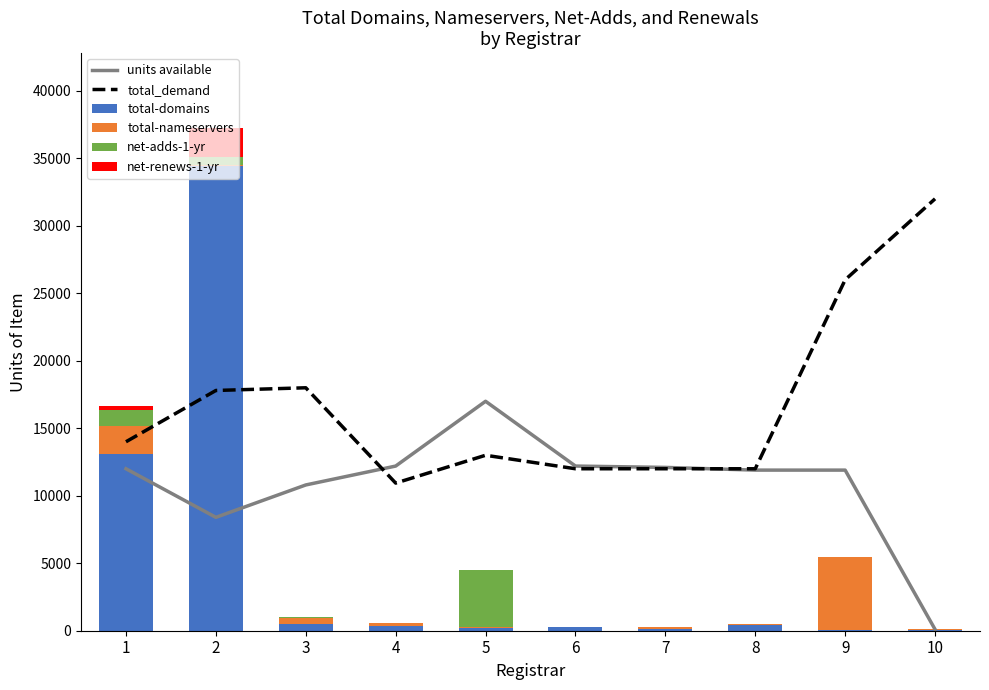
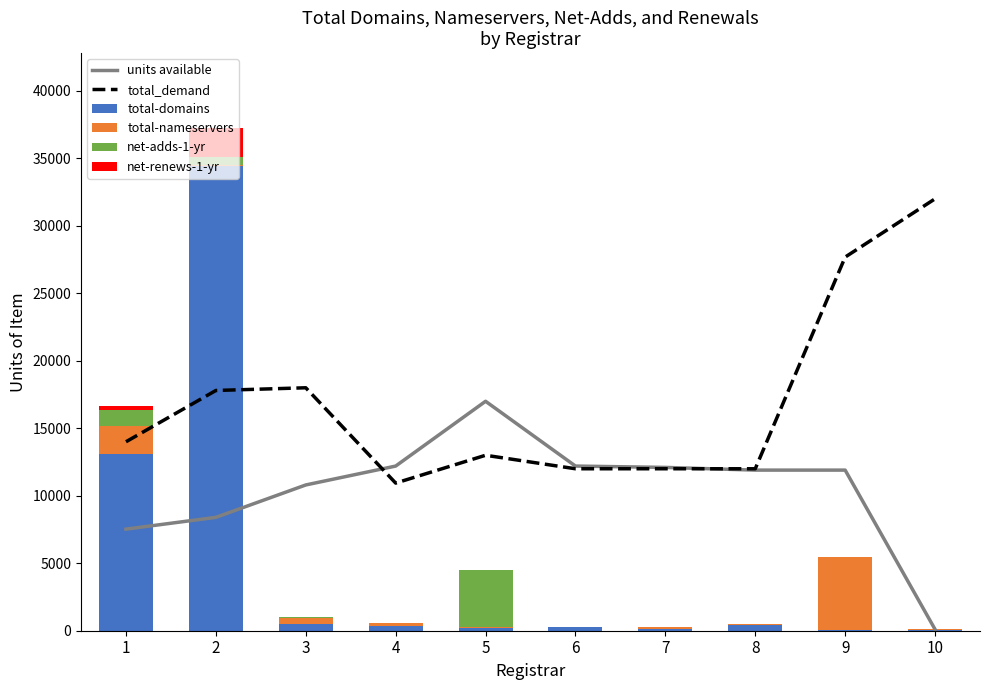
  {
    "units available": {
-     "1": 12000,
+     "1": 7500,
      "2": 8400,
      "3": 10800,
      "4": 12200,
      "5": 17000,
      "6": 12200,
      "9": 11900,
      "10": 100
    },
    "total-domains": {
      "1": 13100,
      "3": 500,
      "4": 300,
      "5": 200,
      "6": 200,
      "8": 400
    },
    "total_demand": {
      "1": 14000,
      "2": 17800,
      "3": 18000,
      "4": 10900,
      "5": 13000,
      "6": 12000,
-     "9": 26000,
+     "9": 27700,
      "10": 32000
    },
    "total-nameservers": {
      "1": 2100,
      "3": 400,
      "4": 300,
      "9": 5400
    },
    "net-adds-1-yr": {
      "1": 1200,
      "5": 4200
    },
    "net-renews-1-yr": {
      "1": 300,
      "9": 0
    }
  }
